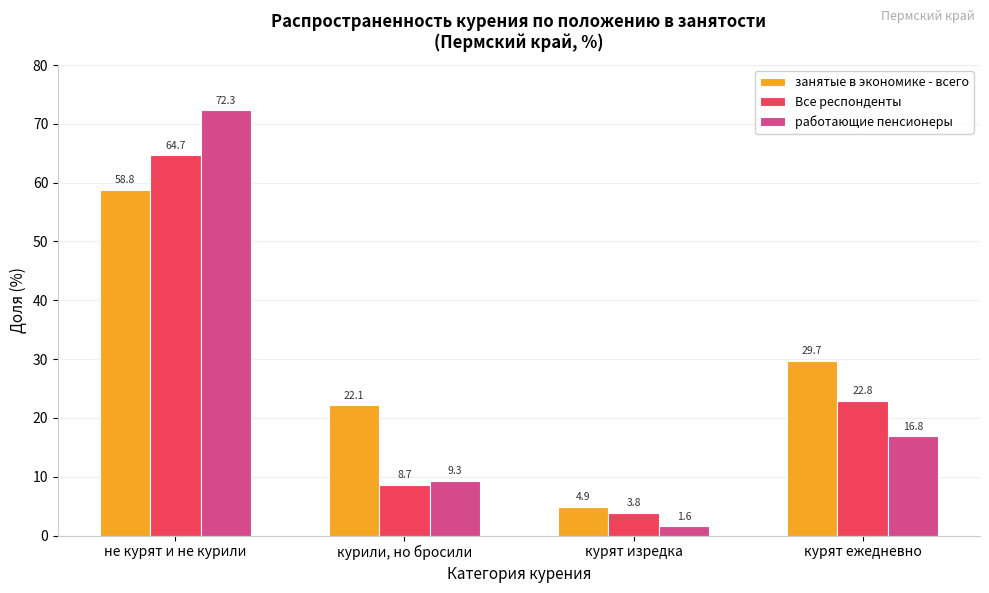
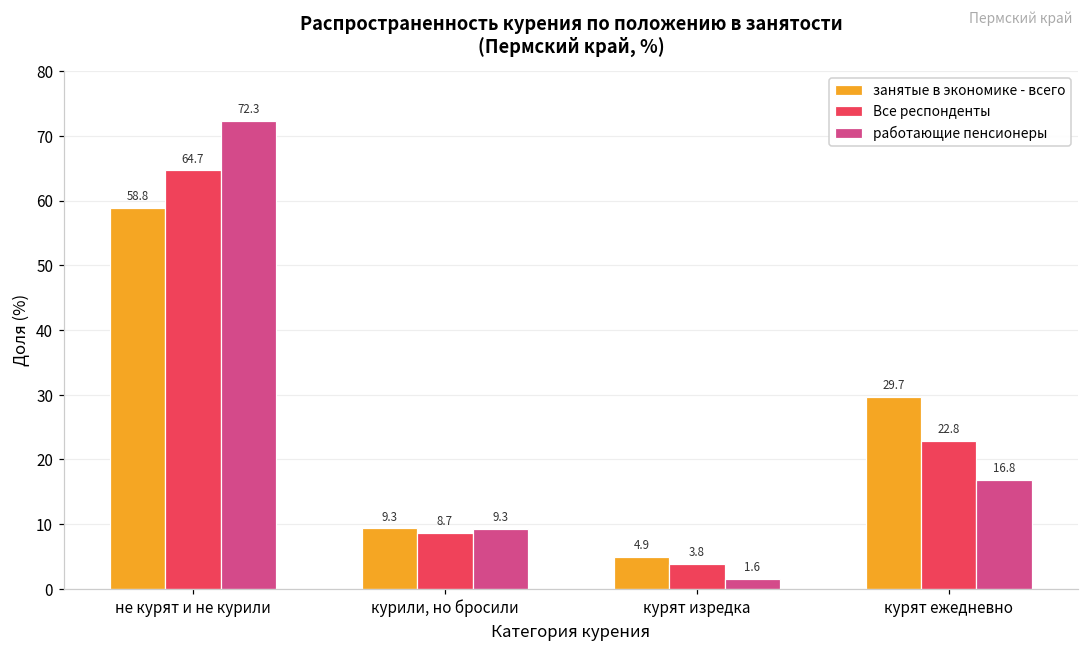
  {
    "занятые в экономике - всего": {
      "не курят и не курили": 58.8,
-     "курили, но бросили": 22.1,
+     "курили, но бросили": 9.3,
      "курят изредка": 4.9,
      "курят ежедневно": 29.7
    }
  }
